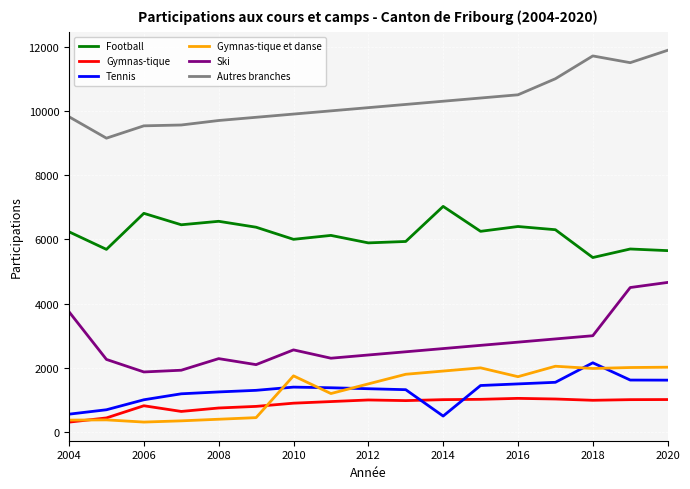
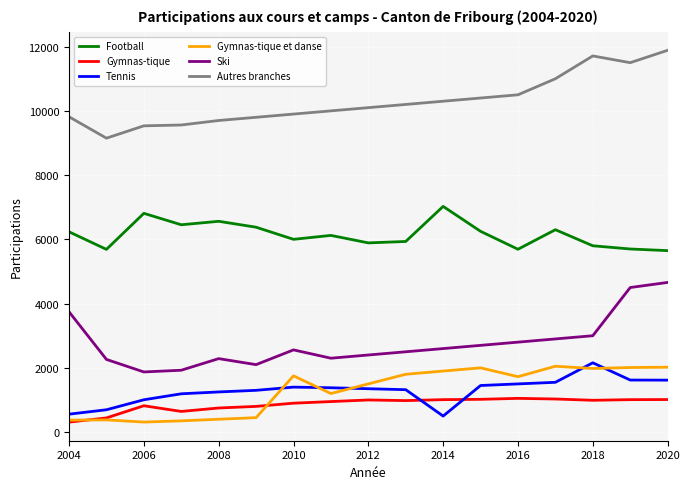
  {
    "Football": {
      "2004": 6200,
      "2006": 6800,
      "2008": 6600,
      "2010": 6000,
      "2012": 5900,
      "2014": 7000,
-     "2016": 6400,
-     "2018": 5400,
+     "2016": 5700,
+     "2018": 5800,
      "2020": 5600
    },
    "Gymnas-tique": {
      "2006": 800,
      "2008": 800,
      "2010": 900,
      "2012": 1000,
      "2014": 1000,
      "2016": 1100,
      "2018": 1000,
      "2020": 1000
    },
    "Tennis": {
      "2004": 600,
      "2006": 1000,
      "2008": 1300,
      "2010": 1400,
      "2012": 1400,
      "2014": 500,
      "2016": 1500,
      "2018": 2200,
      "2020": 1600
    },
    "Gymnas-tique et danse": {
      "2006": 300,
      "2008": 400,
      "2010": 1800,
      "2012": 1500,
      "2014": 1900,
      "2016": 1700,
      "2018": 2000,
      "2020": 2000
    },
    "Ski": {
      "2004": 3700,
      "2006": 1900,
      "2008": 2300,
      "2010": 2600,
      "2012": 2400,
      "2014": 2600,
      "2016": 2800,
      "2018": 3000,
      "2020": 4700
    },
    "Autres branches": {
      "2004": 9800,
      "2006": 9500,
      "2008": 9700,
      "2010": 9900,
      "2012": 10100,
      "2014": 10300,
      "2016": 10500,
      "2018": 11700,
      "2020": 11900
    }
  }
